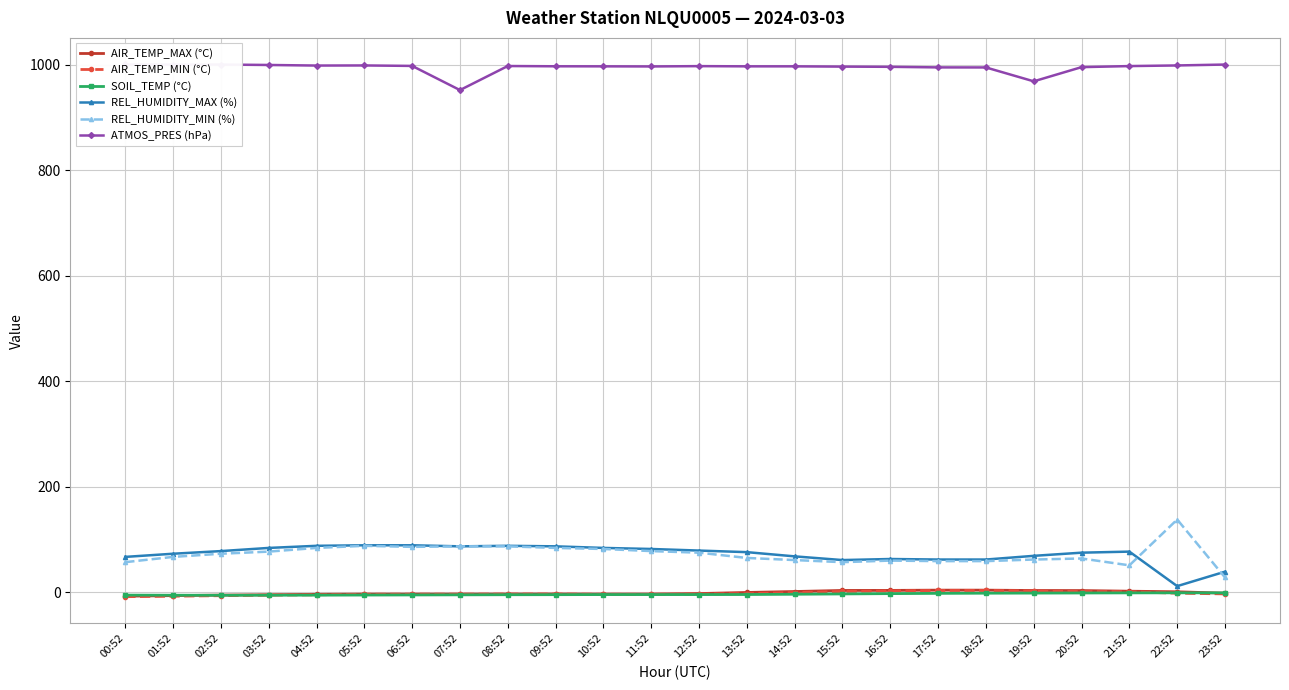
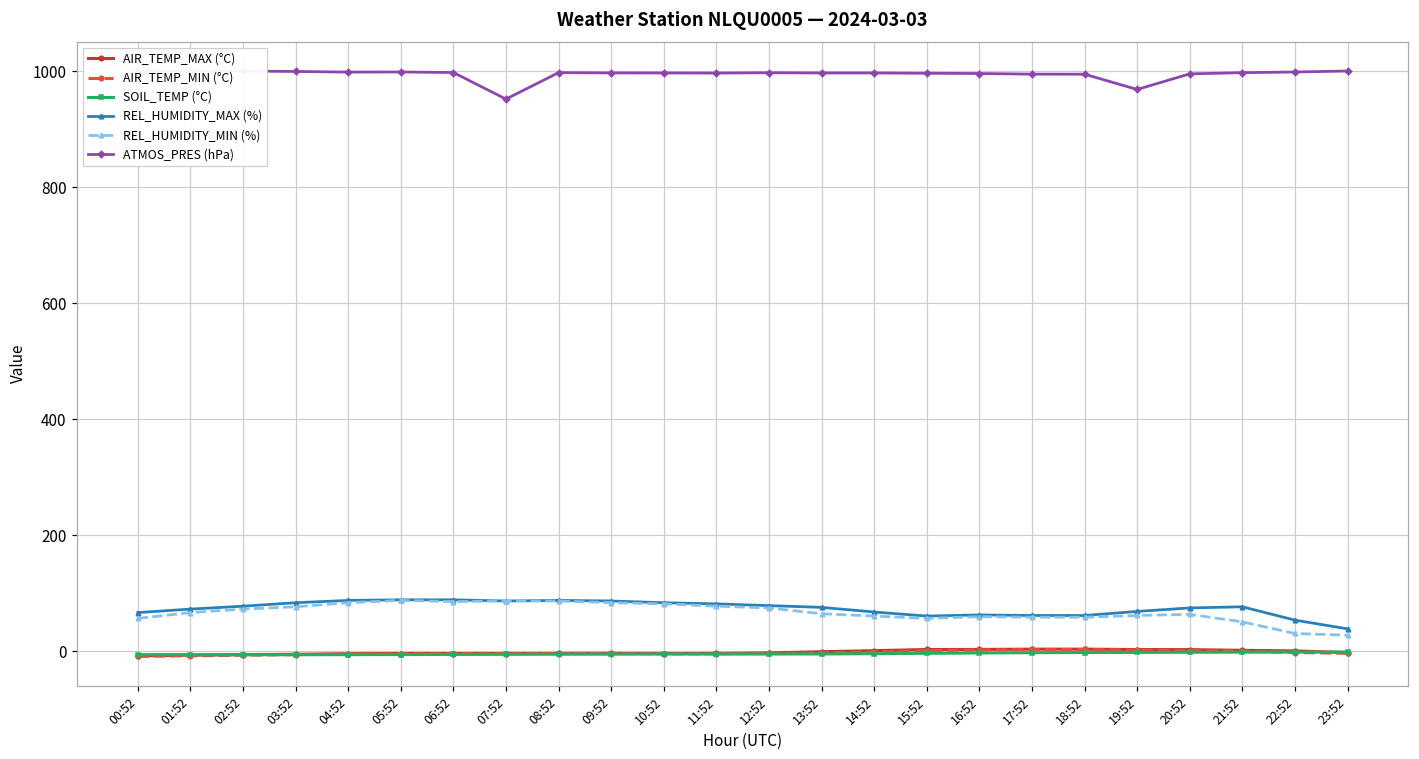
  {
    "SOIL_TEMP (°C)": {
      "16:52": 0,
      "17:52": 0,
      "18:52": 0
    },
    "REL_HUMIDITY_MAX (%)": {
      "00:52": 70,
      "01:52": 70,
      "02:52": 80,
      "03:52": 80,
      "13:52": 80,
      "14:52": 70,
      "19:52": 70,
      "20:52": 80,
      "21:52": 80,
-     "22:52": 10,
+     "22:52": 50,
      "23:52": 40
    },
    "REL_HUMIDITY_MIN (%)": {
      "00:52": 60,
      "01:52": 70,
      "02:52": 70,
      "03:52": 80,
      "13:52": 70,
      "14:52": 60,
      "19:52": 60,
      "20:52": 60,
      "21:52": 50,
-     "22:52": 140,
+     "22:52": 30,
      "23:52": 30
    },
    "ATMOS_PRES (hPa)": {
      "03:52": 1000,
      "04:52": 1000,
      "05:52": 1000,
      "06:52": 1000,
      "07:52": 950,
      "08:52": 1000,
      "09:52": 1000,
      "10:52": 1000,
      "11:52": 1000,
      "12:52": 1000,
      "13:52": 1000,
      "14:52": 1000,
      "15:52": 1000,
      "16:52": 1000,
      "17:52": 990,
      "18:52": 990,
      "19:52": 970,
      "20:52": 1000,
      "21:52": 1000,
      "22:52": 1000,
      "23:52": 1000
    }
  }
